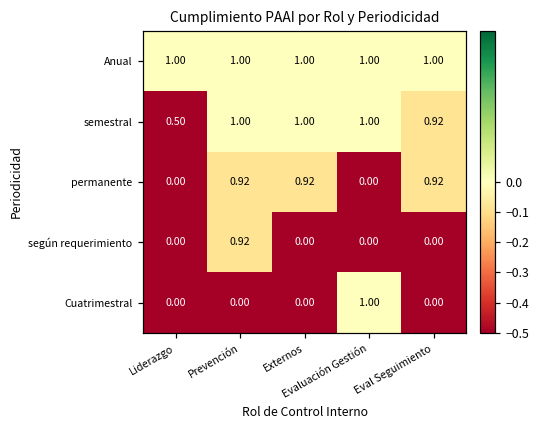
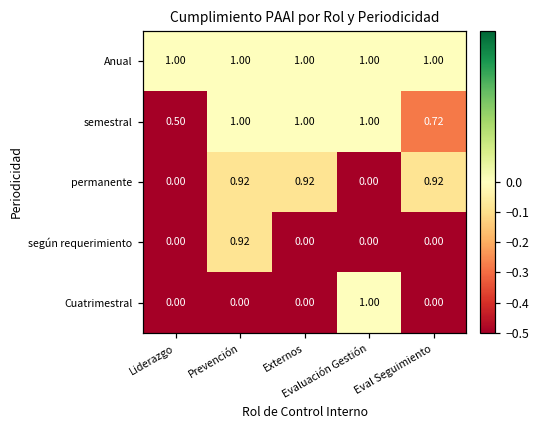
  {
    "Anual": {
      "Liderazgo": 1.00,
      "Prevención": 1.00,
      "Externos": 1.00,
      "Evaluación Gestión": 1.00,
      "Eval Seguimiento": 1.00
    },
    "semestral": {
      "Liderazgo": 0.50,
      "Prevención": 1.00,
      "Externos": 1.00,
      "Evaluación Gestión": 1.00,
-     "Eval Seguimiento": 0.92
+     "Eval Seguimiento": 0.72
    },
    "permanente": {
      "Liderazgo": 0.00,
      "Prevención": 0.92,
      "Externos": 0.92,
      "Evaluación Gestión": 0.00,
      "Eval Seguimiento": 0.92
    },
    "según requerimiento": {
      "Liderazgo": 0.00,
      "Prevención": 0.92,
      "Externos": 0.00,
      "Evaluación Gestión": 0.00,
      "Eval Seguimiento": 0.00
    },
    "Cuatrimestral": {
      "Liderazgo": 0.00,
      "Prevención": 0.00,
      "Externos": 0.00,
      "Evaluación Gestión": 1.00,
      "Eval Seguimiento": 0.00
    }
  }
